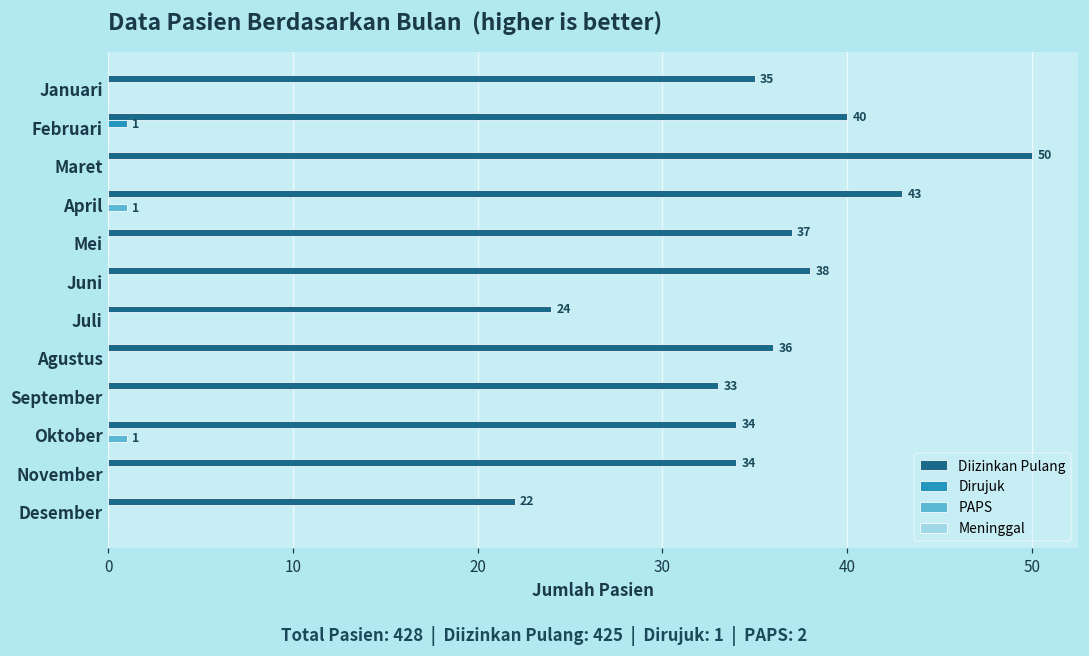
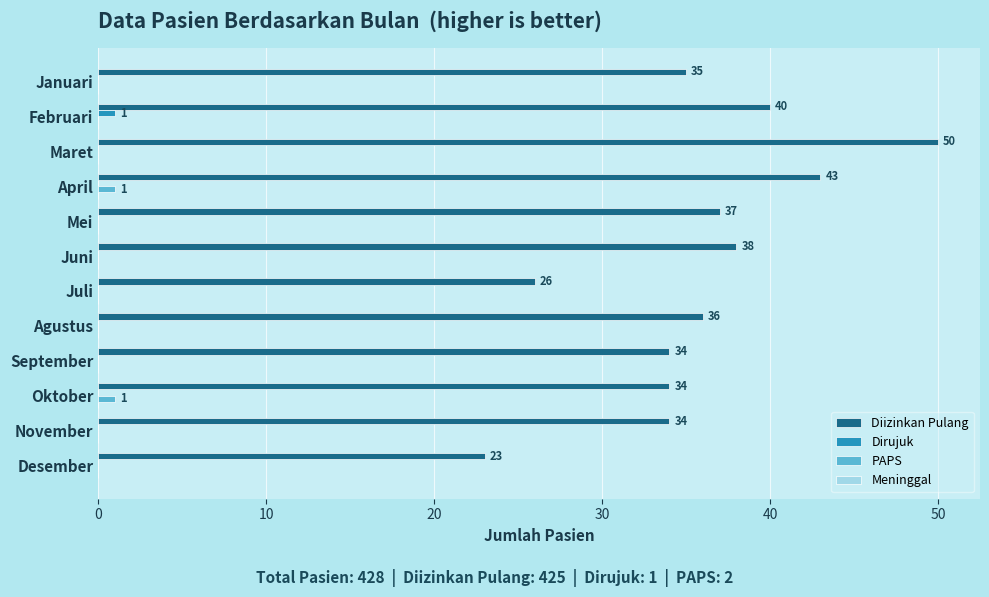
  {
    "Diizinkan Pulang": {
      "Januari": 35,
      "Februari": 40,
      "Maret": 50,
      "April": 43,
      "Mei": 37,
      "Juni": 38,
-     "Juli": 24,
+     "Juli": 26,
      "Agustus": 36,
-     "September": 33,
+     "September": 34,
      "Oktober": 34,
      "November": 34,
-     "Desember": 22
+     "Desember": 23
    },
    "Dirujuk": {
      "Februari": 1
    },
    "PAPS": {
      "April": 1,
      "Oktober": 1
    },
    "Meninggal": {
      "Januari": 0.0,
      "Februari": 0.0,
      "Maret": 0.0,
      "April": 0.0,
      "Mei": 0.0,
      "Juni": 0.0,
      "Juli": 0.0,
      "Agustus": 0.0,
      "September": 0.0,
      "Oktober": 0.0,
      "November": 0.0,
      "Desember": 0.0
    }
  }
